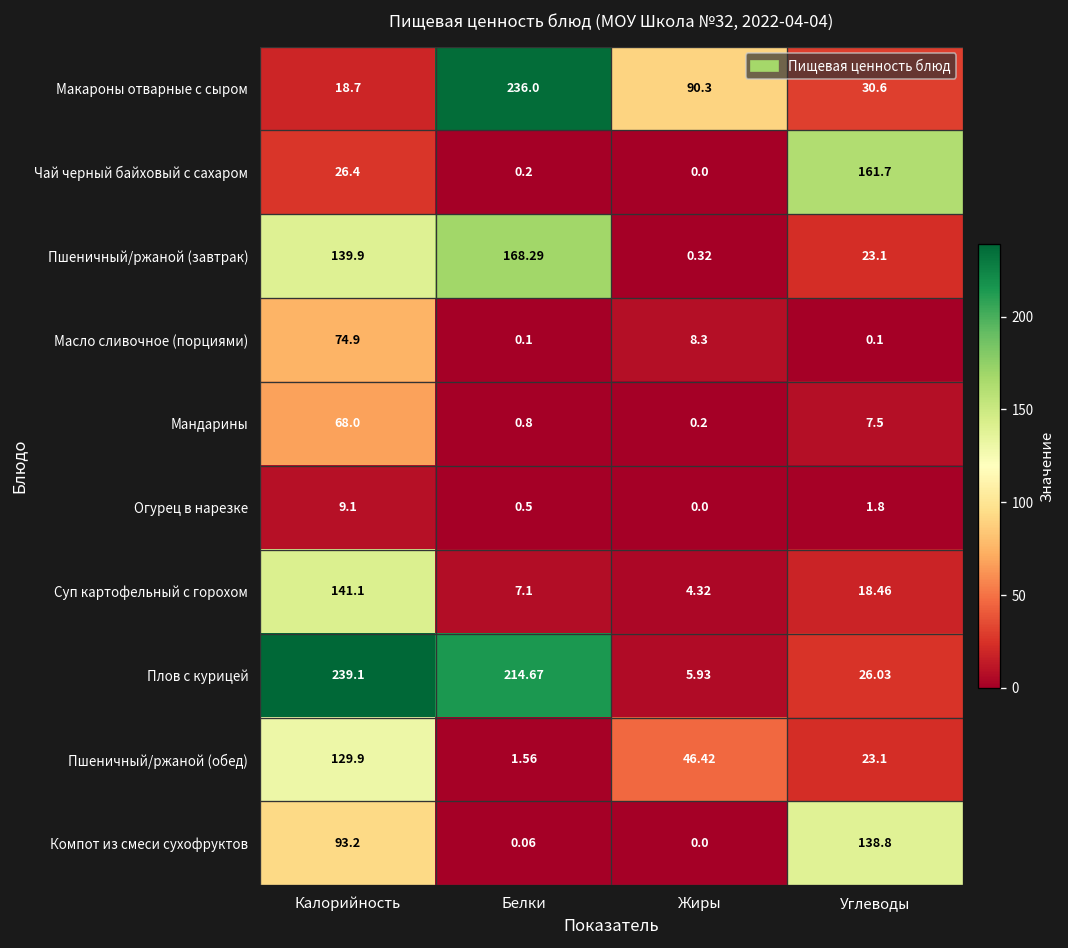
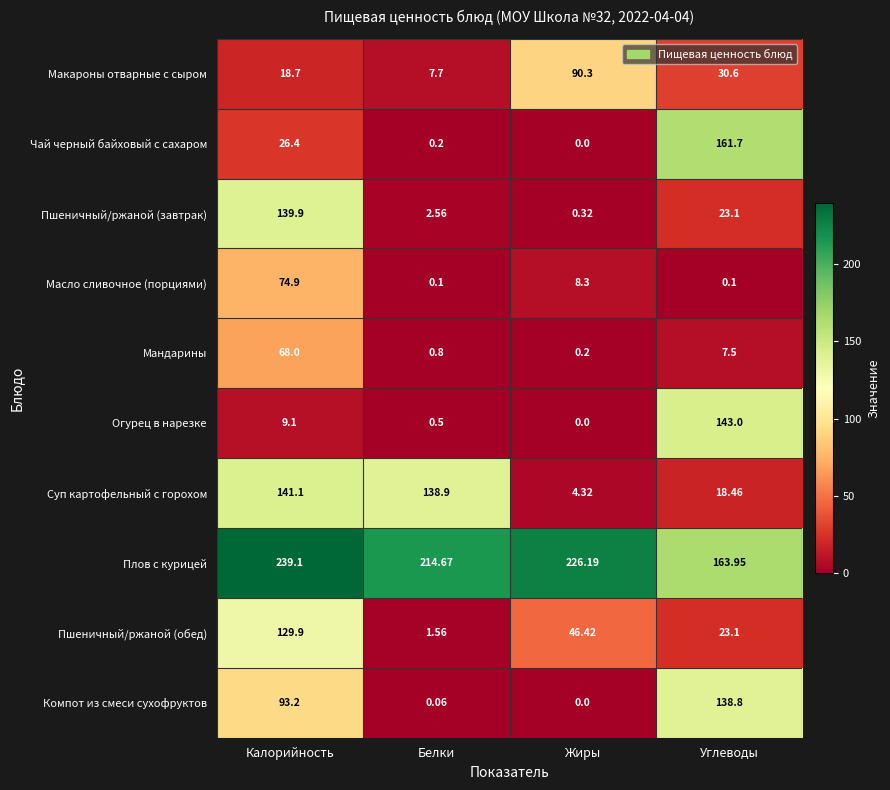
  {
    "Макароны отварные с сыром": {
      "Калорийность": 18.7,
-     "Белки": 236.0,
+     "Белки": 7.7,
      "Жиры": 90.3,
      "Углеводы": 30.6
    },
    "Чай черный байховый с сахаром": {
      "Калорийность": 26.4,
      "Белки": 0.2,
      "Жиры": 0.0,
      "Углеводы": 161.7
    },
    "Пшеничный/ржаной (завтрак)": {
      "Калорийность": 139.9,
-     "Белки": 168.29,
+     "Белки": 2.56,
      "Жиры": 0.32,
      "Углеводы": 23.1
    },
    "Масло сливочное (порциями)": {
      "Калорийность": 74.9,
      "Белки": 0.1,
      "Жиры": 8.3,
      "Углеводы": 0.1
    },
    "Мандарины": {
      "Калорийность": 68.0,
      "Белки": 0.8,
      "Жиры": 0.2,
      "Углеводы": 7.5
    },
    "Огурец в нарезке": {
      "Калорийность": 9.1,
      "Белки": 0.5,
      "Жиры": 0.0,
-     "Углеводы": 1.8
+     "Углеводы": 143.0
    },
    "Суп картофельный с горохом": {
      "Калорийность": 141.1,
-     "Белки": 7.1,
+     "Белки": 138.9,
      "Жиры": 4.32,
      "Углеводы": 18.46
    },
    "Плов с курицей": {
      "Калорийность": 239.1,
      "Белки": 214.67,
-     "Жиры": 5.93,
-     "Углеводы": 26.03
+     "Жиры": 226.19,
+     "Углеводы": 163.95
    },
    "Пшеничный/ржаной (обед)": {
      "Калорийность": 129.9,
      "Белки": 1.56,
      "Жиры": 46.42,
      "Углеводы": 23.1
    },
    "Компот из смеси сухофруктов": {
      "Калорийность": 93.2,
      "Белки": 0.06,
      "Жиры": 0.0,
      "Углеводы": 138.8
    }
  }
